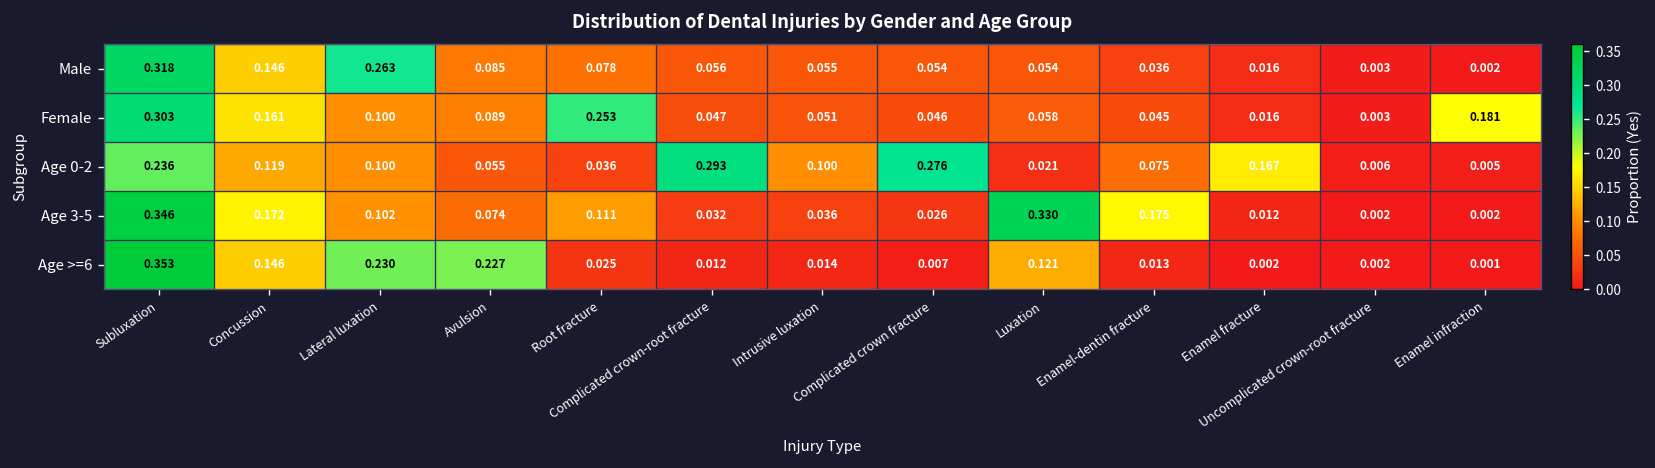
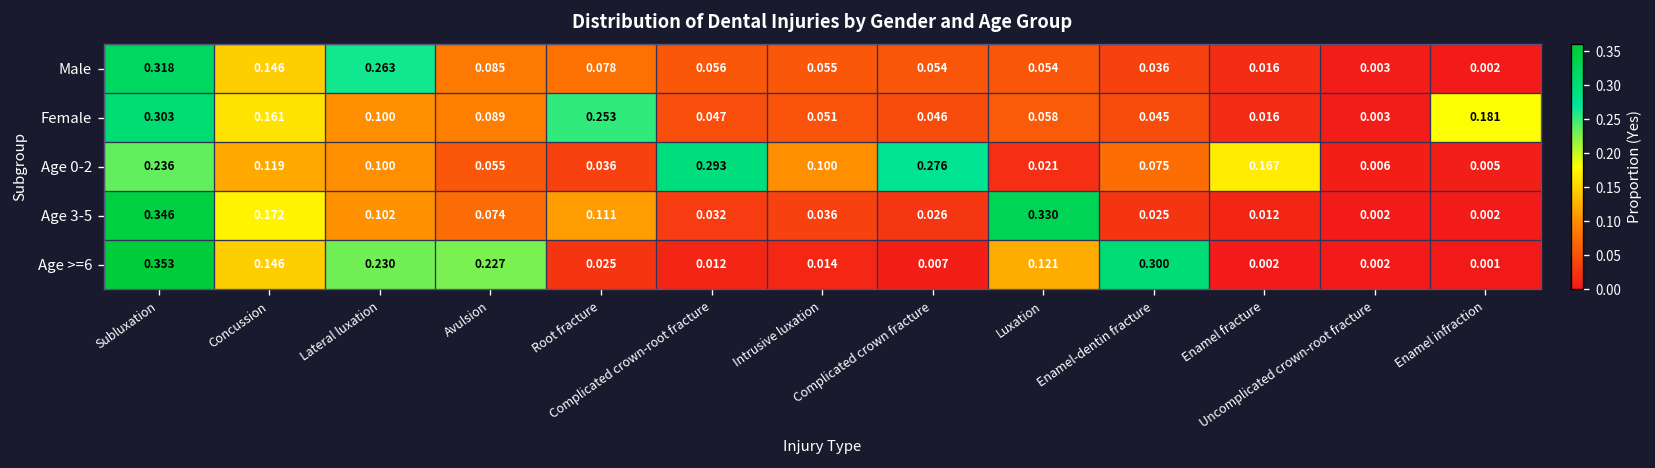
  {
    "Male": {
      "Subluxation": 0.318,
      "Concussion": 0.146,
      "Lateral luxation": 0.263,
      "Avulsion": 0.085,
      "Root fracture": 0.078,
      "Complicated crown-root fracture": 0.056,
      "Intrusive luxation": 0.055,
      "Complicated crown fracture": 0.054,
      "Luxation": 0.054,
      "Enamel-dentin fracture": 0.036,
      "Enamel fracture": 0.016,
      "Uncomplicated crown-root fracture": 0.003,
      "Enamel infraction": 0.002
    },
    "Female": {
      "Subluxation": 0.303,
      "Concussion": 0.161,
      "Lateral luxation": 0.100,
      "Avulsion": 0.089,
      "Root fracture": 0.253,
      "Complicated crown-root fracture": 0.047,
      "Intrusive luxation": 0.051,
      "Complicated crown fracture": 0.046,
      "Luxation": 0.058,
      "Enamel-dentin fracture": 0.045,
      "Enamel fracture": 0.016,
      "Uncomplicated crown-root fracture": 0.003,
      "Enamel infraction": 0.181
    },
    "Age 0-2": {
      "Subluxation": 0.236,
      "Concussion": 0.119,
      "Lateral luxation": 0.100,
      "Avulsion": 0.055,
      "Root fracture": 0.036,
      "Complicated crown-root fracture": 0.293,
      "Intrusive luxation": 0.100,
      "Complicated crown fracture": 0.276,
      "Luxation": 0.021,
      "Enamel-dentin fracture": 0.075,
      "Enamel fracture": 0.167,
      "Uncomplicated crown-root fracture": 0.006,
      "Enamel infraction": 0.005
    },
    "Age 3-5": {
      "Subluxation": 0.346,
      "Concussion": 0.172,
      "Lateral luxation": 0.102,
      "Avulsion": 0.074,
      "Root fracture": 0.111,
      "Complicated crown-root fracture": 0.032,
      "Intrusive luxation": 0.036,
      "Complicated crown fracture": 0.026,
      "Luxation": 0.330,
-     "Enamel-dentin fracture": 0.175,
+     "Enamel-dentin fracture": 0.025,
      "Enamel fracture": 0.012,
      "Uncomplicated crown-root fracture": 0.002,
      "Enamel infraction": 0.002
    },
    "Age >=6": {
      "Subluxation": 0.353,
      "Concussion": 0.146,
      "Lateral luxation": 0.230,
      "Avulsion": 0.227,
      "Root fracture": 0.025,
      "Complicated crown-root fracture": 0.012,
      "Intrusive luxation": 0.014,
      "Complicated crown fracture": 0.007,
      "Luxation": 0.121,
-     "Enamel-dentin fracture": 0.013,
+     "Enamel-dentin fracture": 0.300,
      "Enamel fracture": 0.002,
      "Uncomplicated crown-root fracture": 0.002,
      "Enamel infraction": 0.001
    }
  }
